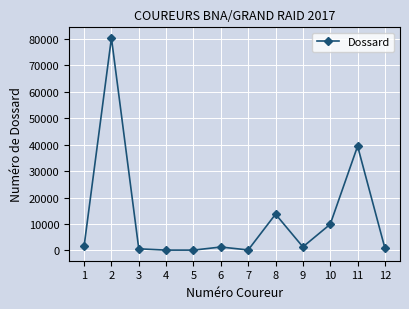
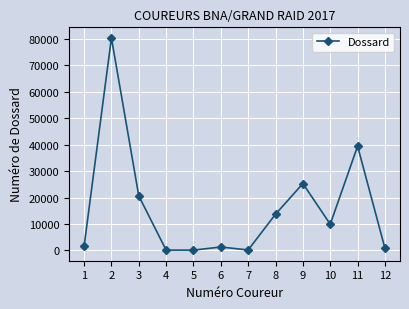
  {
    "1": 2000,
    "2": 80000,
-   "3": 1000,
+   "3": 21000,
    "4": 0,
    "5": 0,
    "6": 1000,
    "7": 0,
    "8": 14000,
-   "9": 1000,
+   "9": 25000,
    "10": 10000,
    "11": 39000,
    "12": 1000
  }
